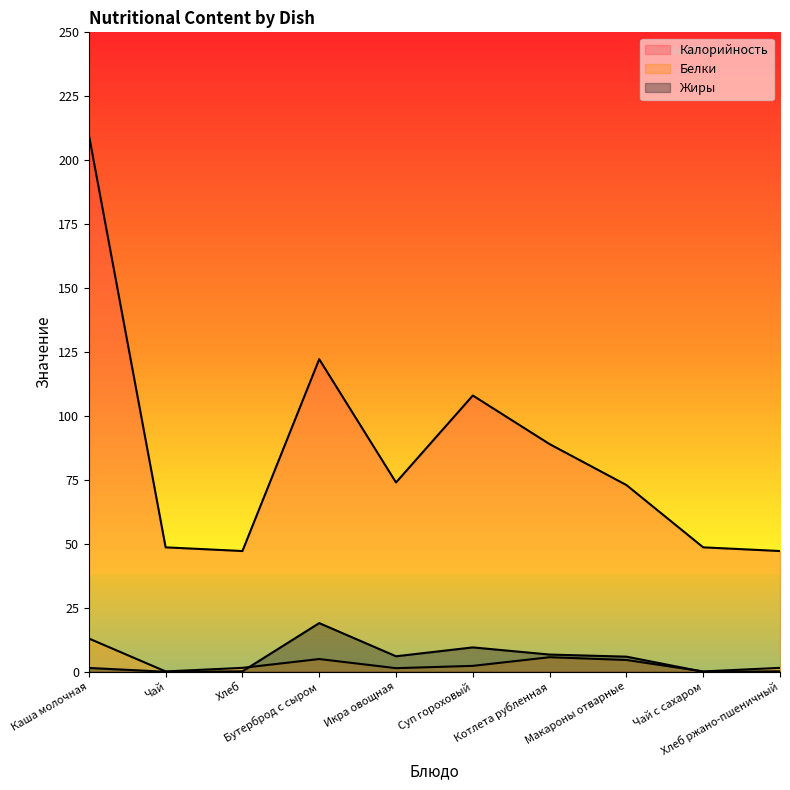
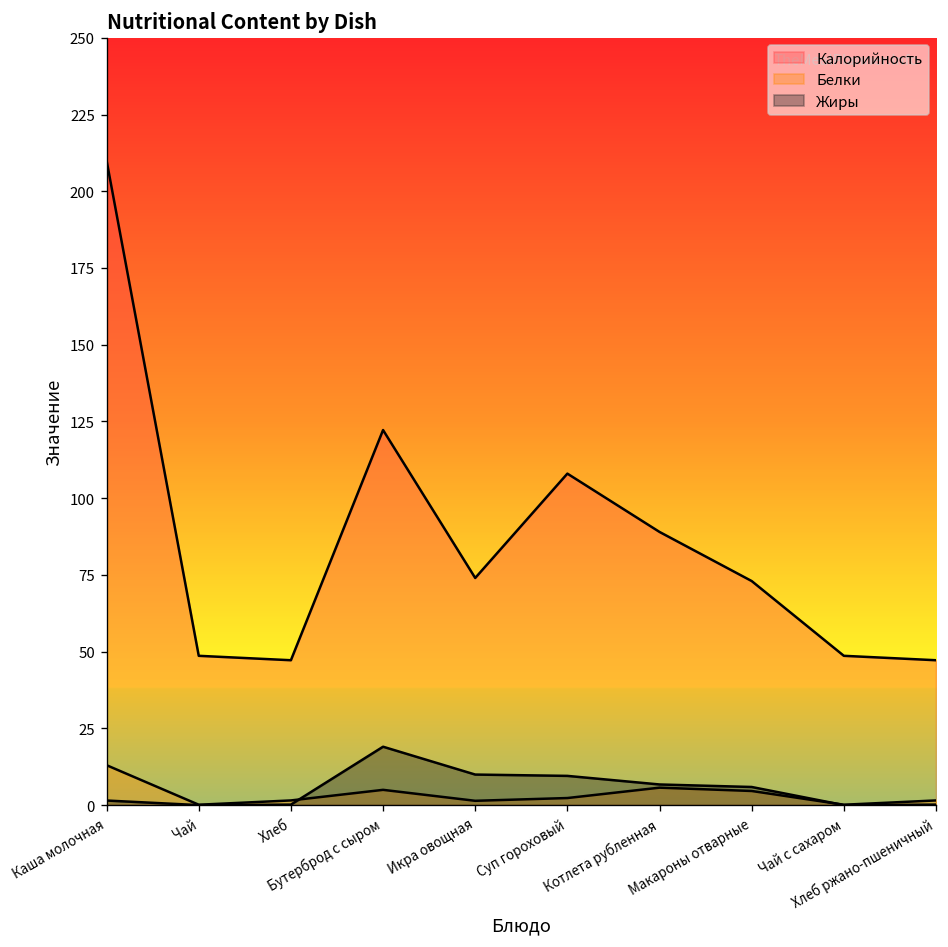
  {
    "Жиры": {
      "Каша молочная": 1,
      "Хлеб": 0,
      "Бутерброд с сыром": 19,
-     "Икра овощная": 6,
+     "Икра овощная": 10,
      "Суп гороховый": 10,
      "Котлета рубленная": 7,
      "Макароны отварные": 6,
      "Хлеб ржано-пшеничный": 0
    }
  }
